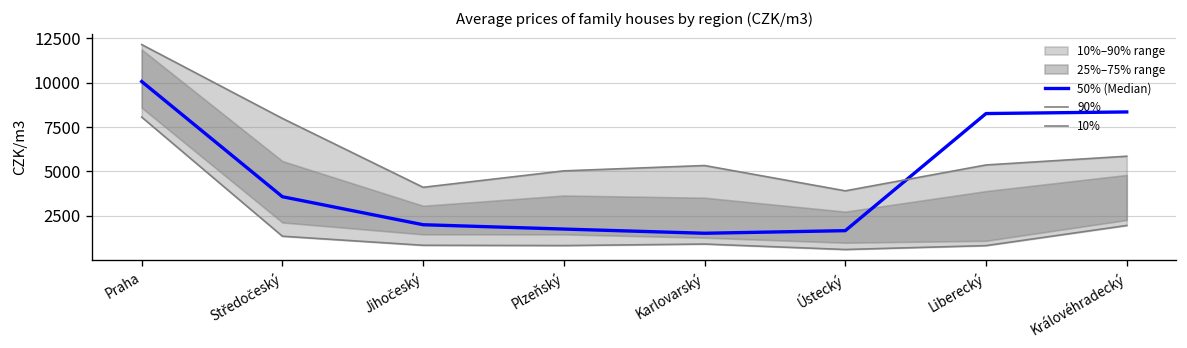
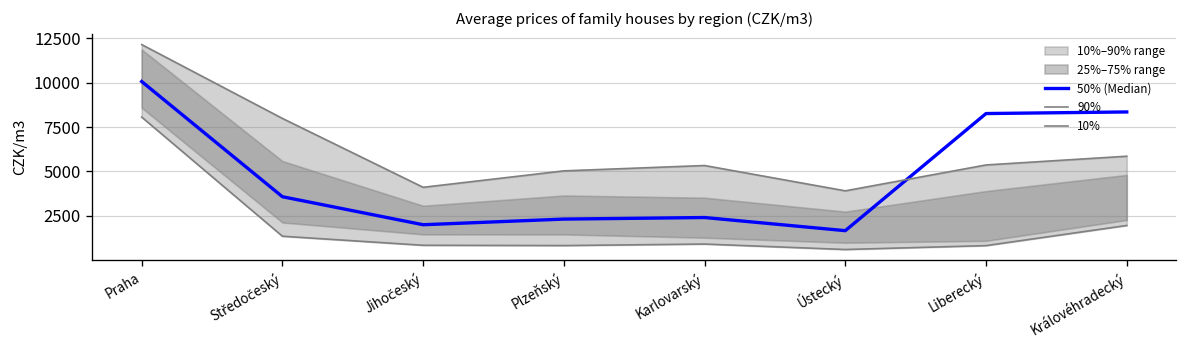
  {
    "50% (Median)": {
      "Praha": 10100,
      "Středočeský": 3600,
      "Jihočeský": 2000,
-     "Plzeňský": 1800,
-     "Karlovarský": 1500,
+     "Plzeňský": 2300,
+     "Karlovarský": 2400,
      "Ústecký": 1700,
      "Liberecký": 8300,
      "Královéhradecký": 8300
    }
  }
